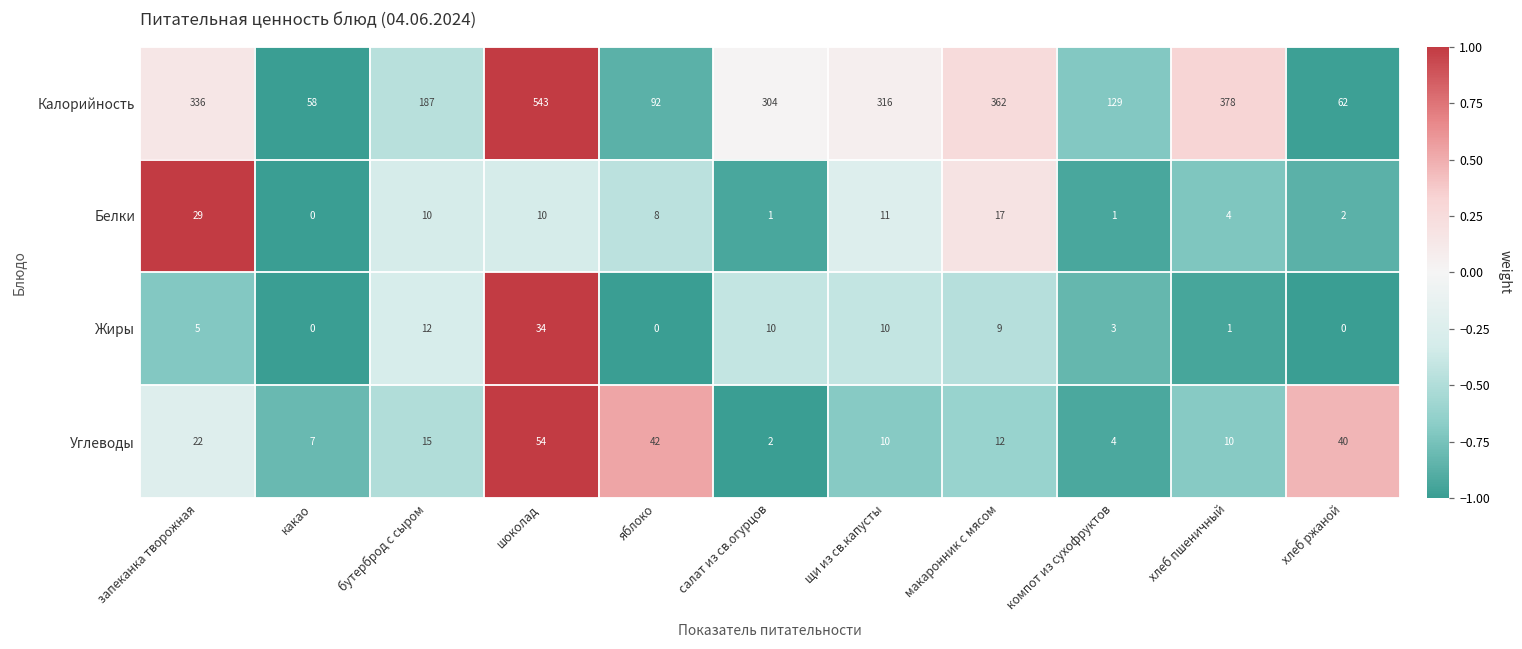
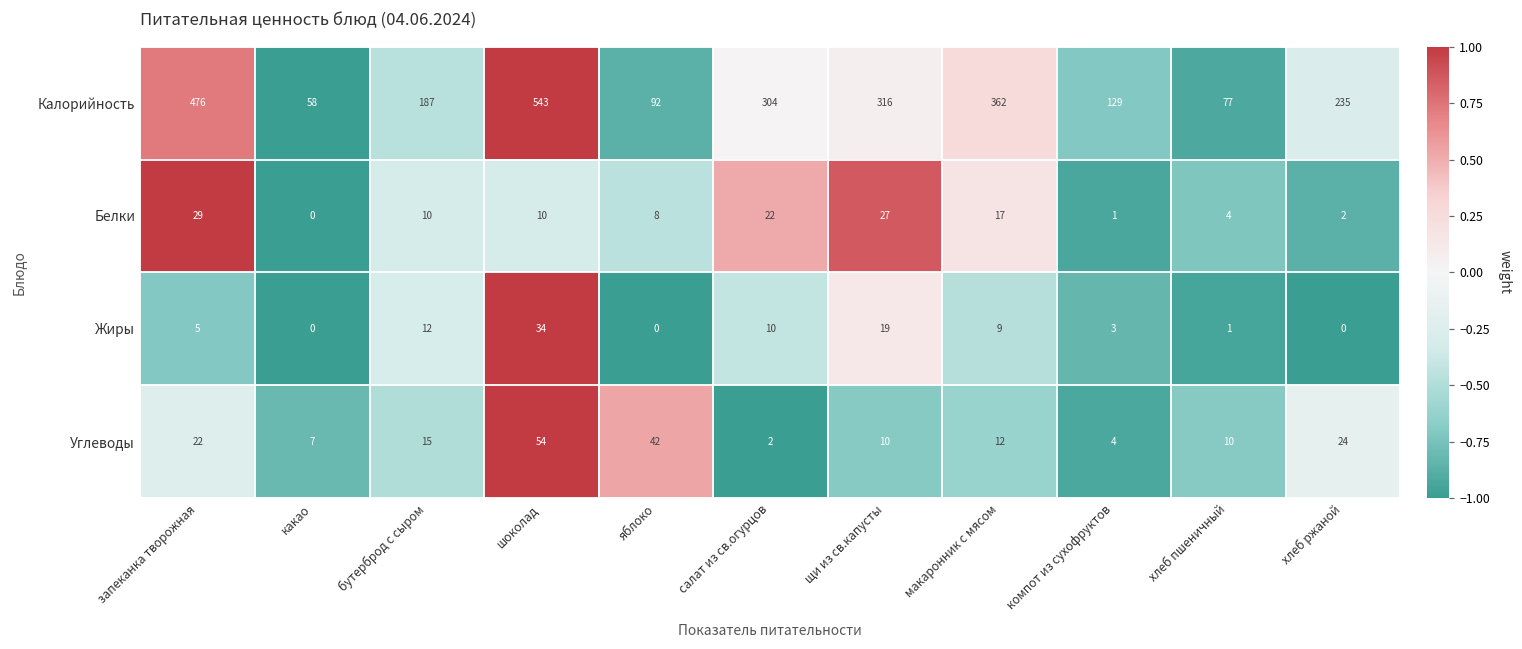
  {
    "Калорийность": {
-     "запеканка творожная": 336,
+     "запеканка творожная": 476,
      "какао": 58,
      "бутерброд с сыром": 187,
      "шоколад": 543,
      "яблоко": 92,
      "салат из св.огурцов": 304,
      "щи из св.капусты": 316,
      "макаронник с мясом": 362,
      "компот из сухофруктов": 129,
-     "хлеб пшеничный": 378,
-     "хлеб ржаной": 62
+     "хлеб пшеничный": 77,
+     "хлеб ржаной": 235
    },
    "Белки": {
      "запеканка творожная": 29,
      "какао": 0,
      "бутерброд с сыром": 10,
      "шоколад": 10,
      "яблоко": 8,
-     "салат из св.огурцов": 1,
-     "щи из св.капусты": 11,
+     "салат из св.огурцов": 22,
+     "щи из св.капусты": 27,
      "макаронник с мясом": 17,
      "компот из сухофруктов": 1,
      "хлеб пшеничный": 4,
      "хлеб ржаной": 2
    },
    "Жиры": {
      "запеканка творожная": 5,
      "какао": 0,
      "бутерброд с сыром": 12,
      "шоколад": 34,
      "яблоко": 0,
      "салат из св.огурцов": 10,
-     "щи из св.капусты": 10,
+     "щи из св.капусты": 19,
      "макаронник с мясом": 9,
      "компот из сухофруктов": 3,
      "хлеб пшеничный": 1,
      "хлеб ржаной": 0
    },
    "Углеводы": {
      "запеканка творожная": 22,
      "какао": 7,
      "бутерброд с сыром": 15,
      "шоколад": 54,
      "яблоко": 42,
      "салат из св.огурцов": 2,
      "щи из св.капусты": 10,
      "макаронник с мясом": 12,
      "компот из сухофруктов": 4,
      "хлеб пшеничный": 10,
-     "хлеб ржаной": 40
+     "хлеб ржаной": 24
    }
  }
